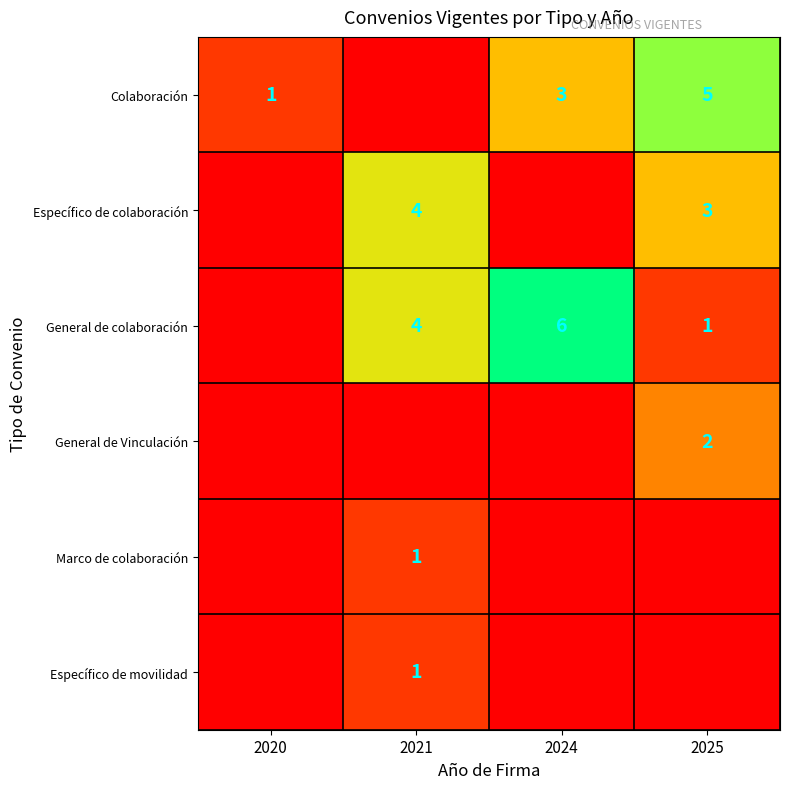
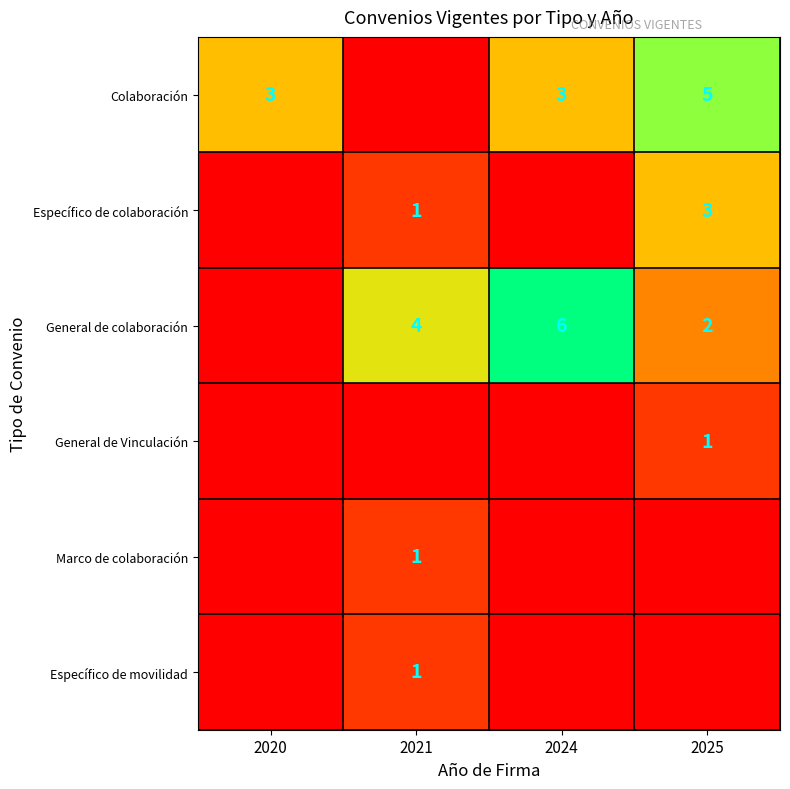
  {
    "Colaboración": {
-     "2020": 1,
+     "2020": 3,
      "2024": 3,
      "2025": 5
    },
    "Específico de colaboración": {
-     "2021": 4,
+     "2021": 1,
      "2025": 3
    },
    "General de colaboración": {
      "2021": 4,
      "2024": 6,
-     "2025": 1
+     "2025": 2
    },
    "General de Vinculación": {
-     "2025": 2
+     "2025": 1
    },
    "Marco de colaboración": {
      "2021": 1
    },
    "Específico de movilidad": {
      "2021": 1
    }
  }
